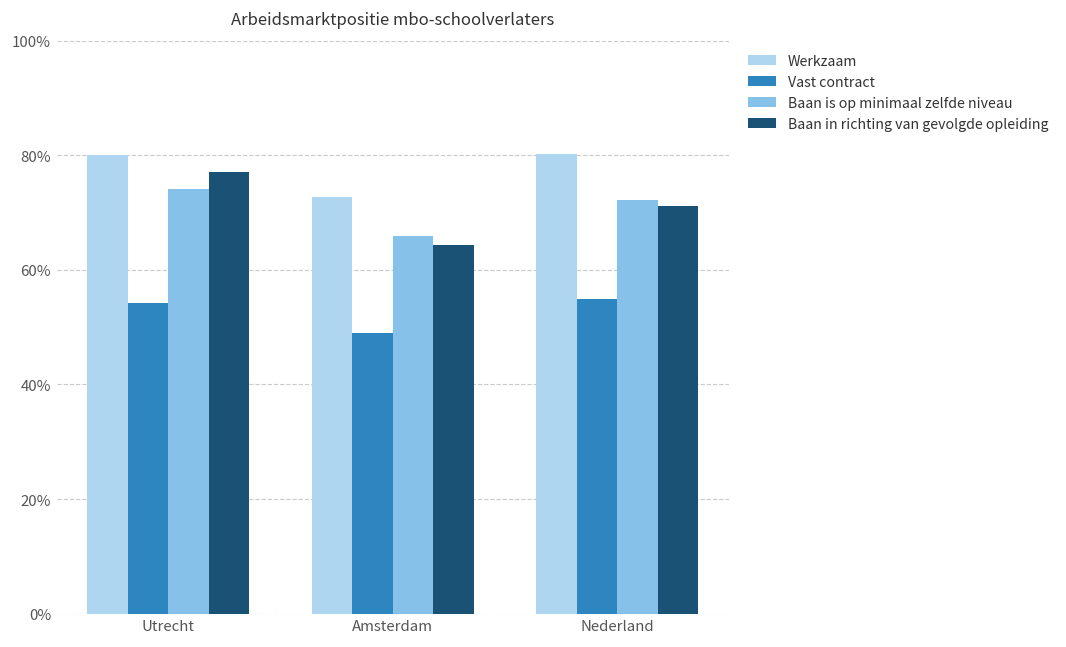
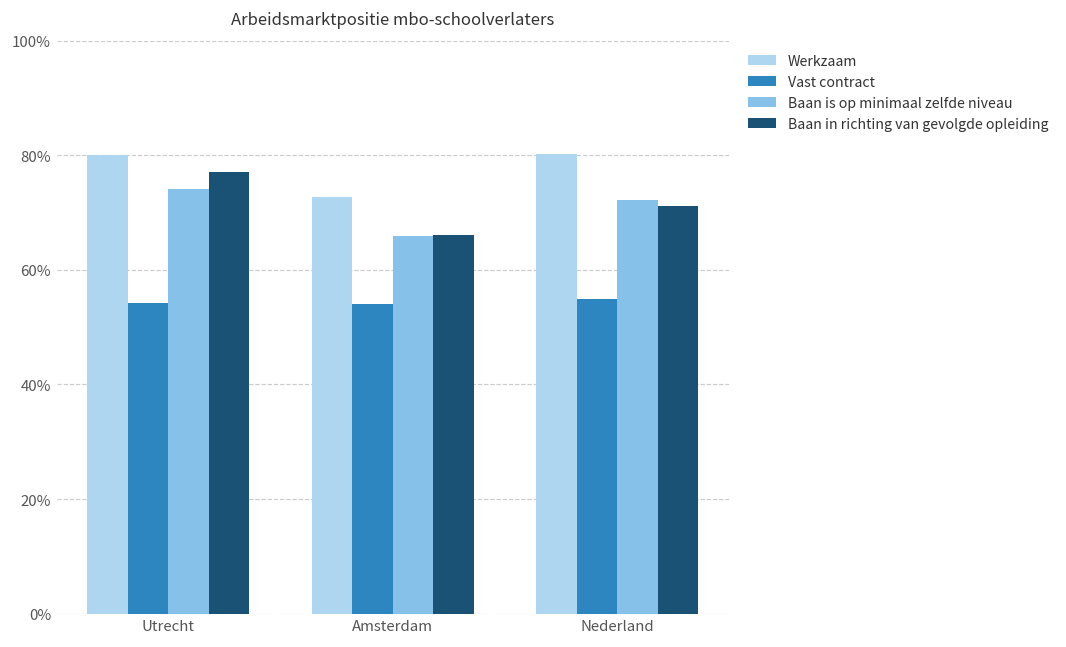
  {
    "Vast contract": {
      "Utrecht": "54%",
-     "Amsterdam": "49%",
+     "Amsterdam": "54%",
      "Nederland": "55%"
    },
    "Baan in richting van gevolgde opleiding": {
      "Utrecht": "77%",
-     "Amsterdam": "64%",
+     "Amsterdam": "66%",
      "Nederland": "71%"
    }
  }
